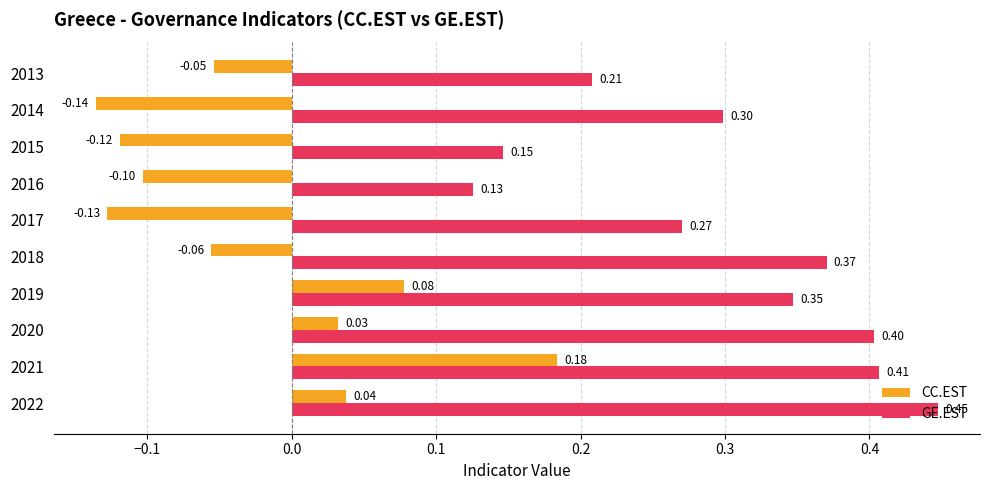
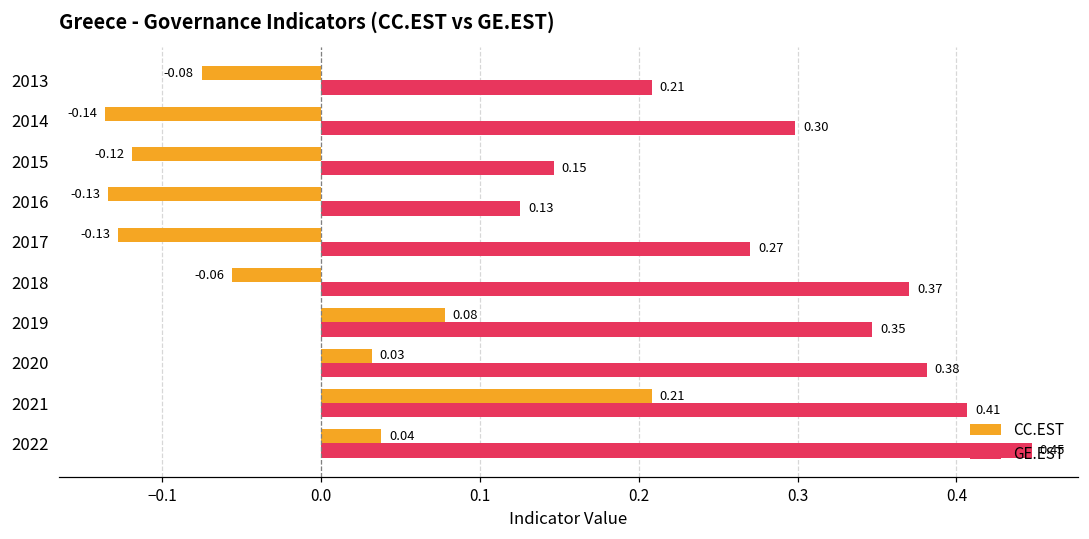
  {
    "CC.EST": {
-     "2013": -0.05,
+     "2013": -0.08,
      "2014": -0.14,
      "2015": -0.12,
-     "2016": -0.10,
+     "2016": -0.13,
      "2017": -0.13,
      "2018": -0.06,
      "2019": 0.08,
      "2020": 0.03,
-     "2021": 0.18,
+     "2021": 0.21,
      "2022": 0.04
    },
    "GE.EST": {
      "2013": 0.21,
      "2014": 0.30,
      "2015": 0.15,
      "2016": 0.13,
      "2017": 0.27,
      "2018": 0.37,
      "2019": 0.35,
-     "2020": 0.40,
+     "2020": 0.38,
      "2021": 0.41,
      "2022": 0.45
    }
  }
